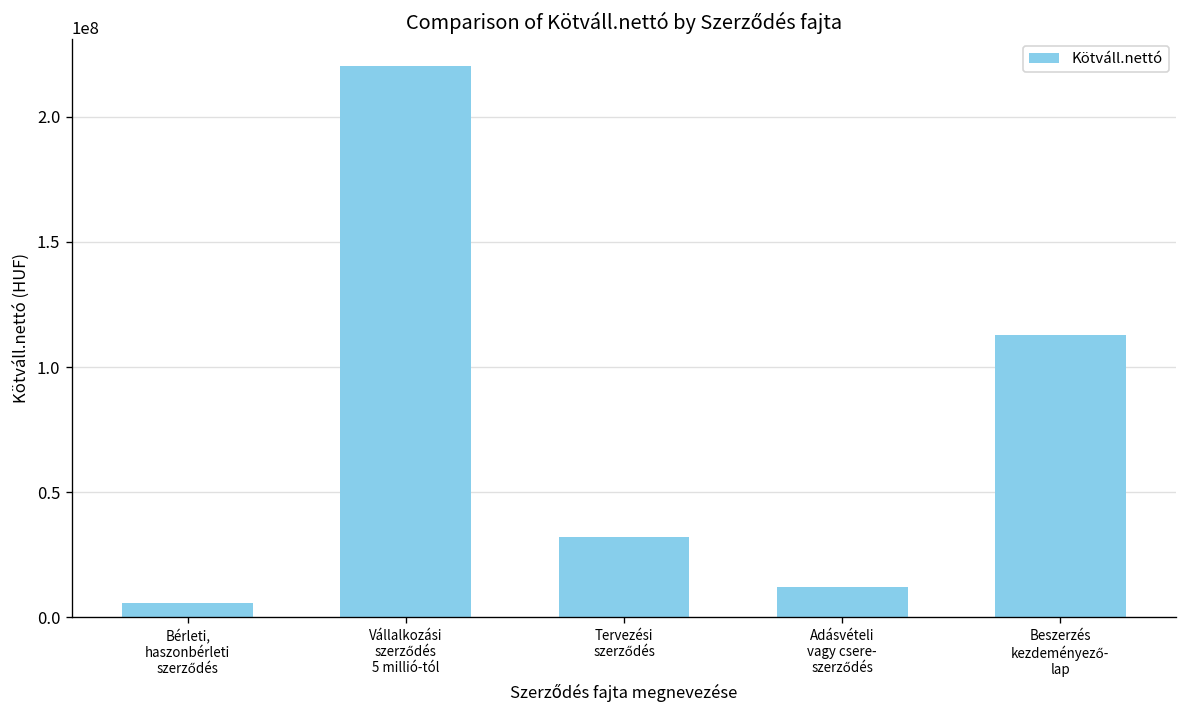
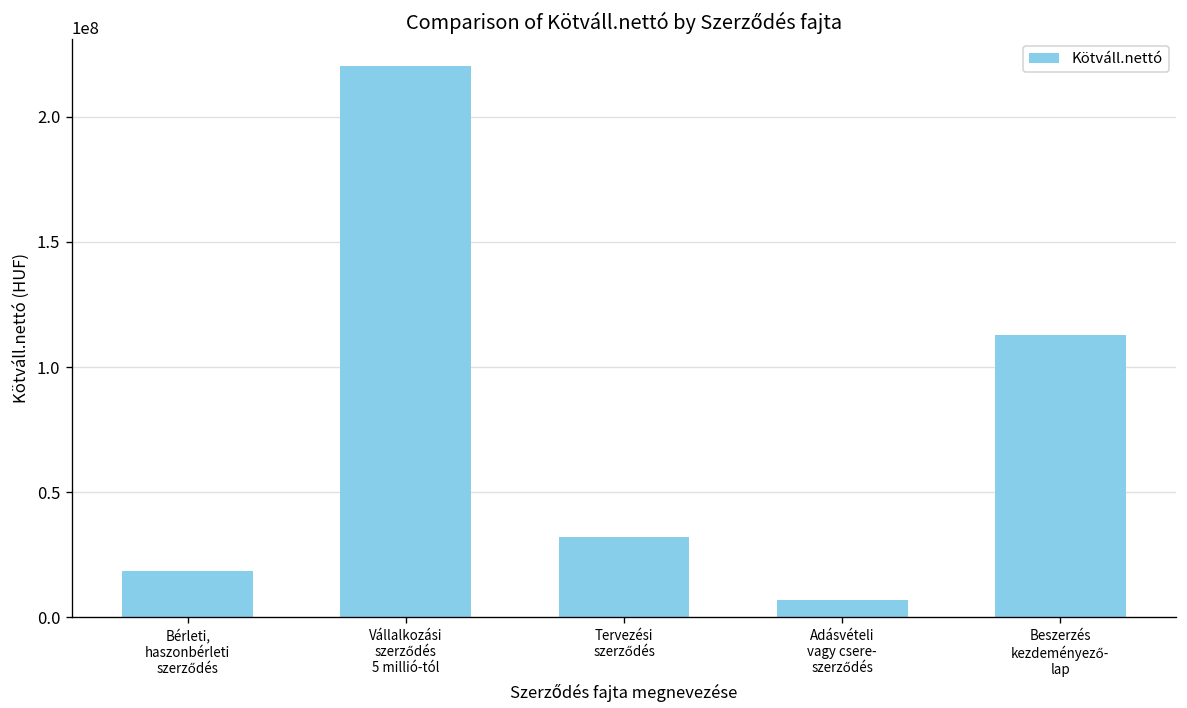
  {
-   "Bérleti, haszonbérleti szerződés": 6000000,
+   "Bérleti, haszonbérleti szerződés": 19000000,
    "Vállalkozási szerződés 5 millió-tól": 220000000,
    "Tervezési szerződés": 32000000,
-   "Adásvételi vagy csere- szerződés": 12000000,
+   "Adásvételi vagy csere- szerződés": 7000000,
    "Beszerzés kezdeményező- lap": 113000000
  }
